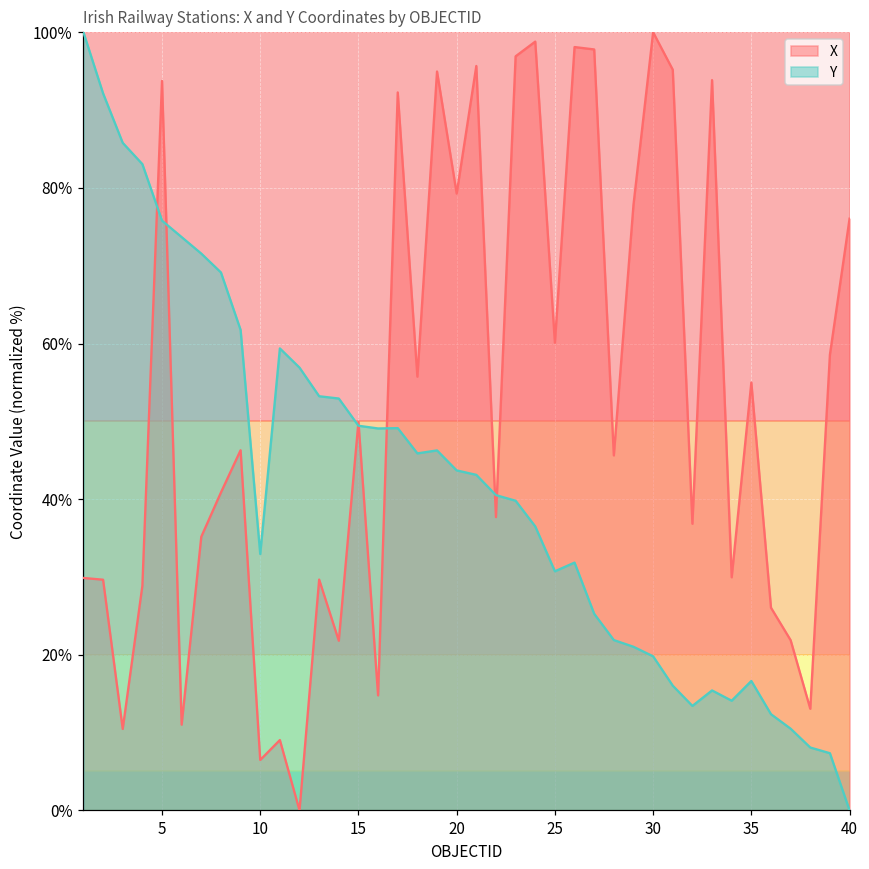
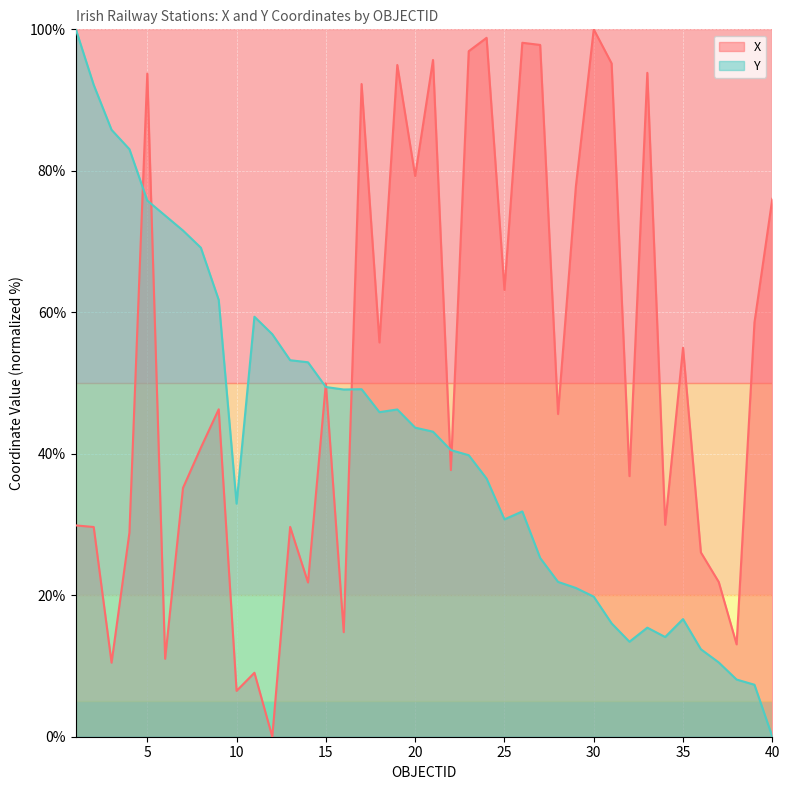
  {
    "X": {
      "5": "94%",
      "10": "6%",
      "15": "50%",
      "20": "79%",
-     "25": "60%",
+     "25": "63%",
      "30": "100%",
      "35": "55%",
      "40": "76%"
    },
    "Y": {
      "5": "76%",
      "10": "33%",
      "15": "49%",
      "20": "44%",
      "25": "31%",
      "30": "20%",
      "35": "17%",
      "40": "0%"
    }
  }
